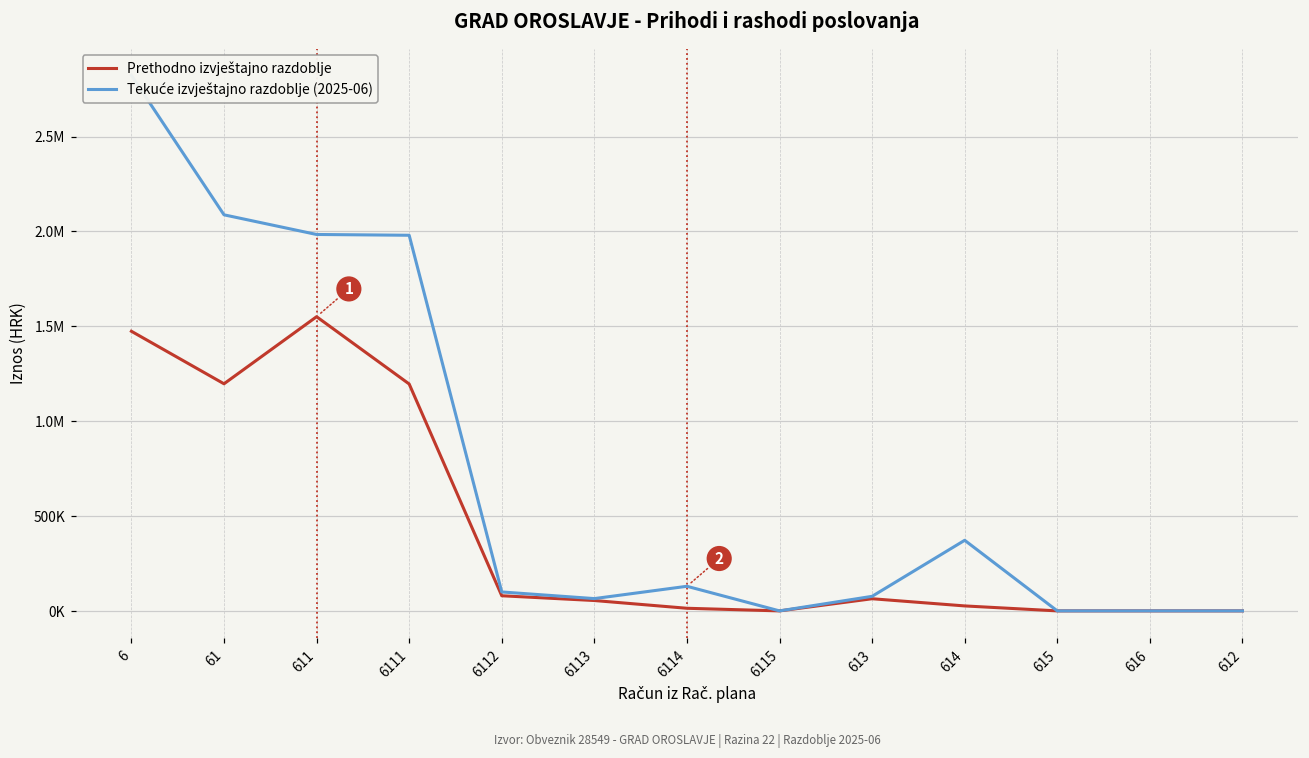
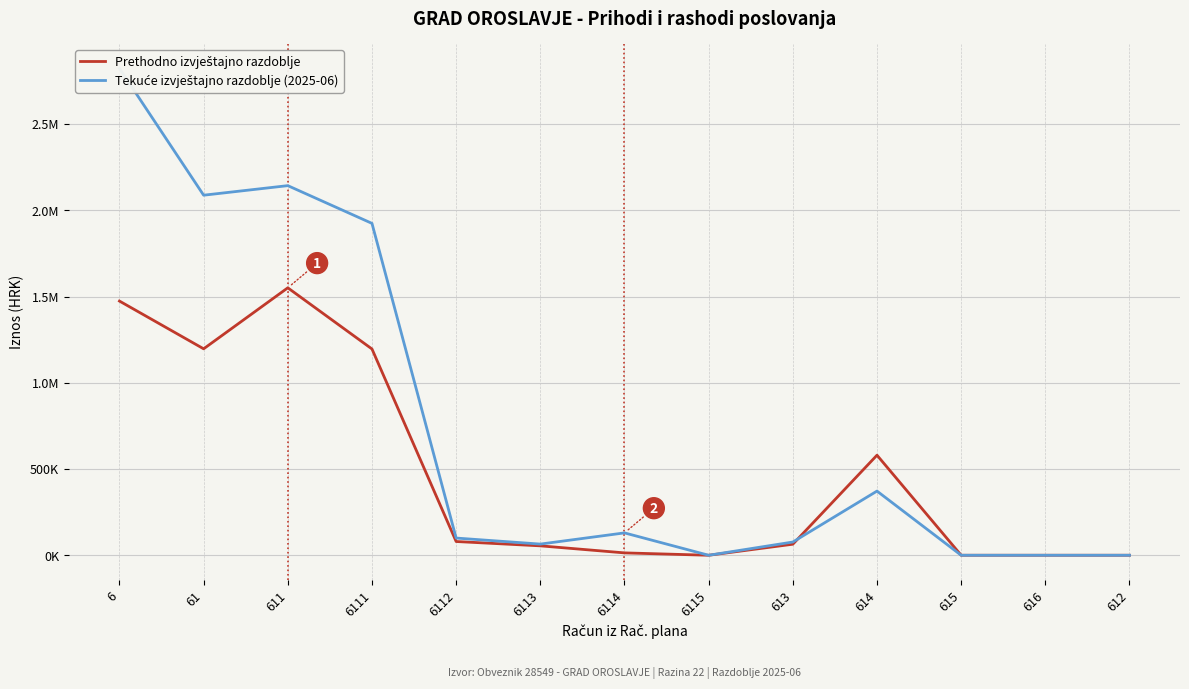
  {
    "Prethodno izvještajno razdoblje": {
      "6": 1470000,
      "61": 1200000,
      "611": 1550000,
      "6111": 1200000,
      "6112": 80000,
      "6114": 10000,
-     "614": 30000
+     "614": 580000
    },
    "Tekuće izvještajno razdoblje (2025-06)": {
      "61": 2090000,
-     "611": 1980000,
-     "6111": 1980000,
+     "611": 2140000,
+     "6111": 1920000,
      "6112": 100000,
      "6114": 130000,
      "614": 370000
    }
  }
